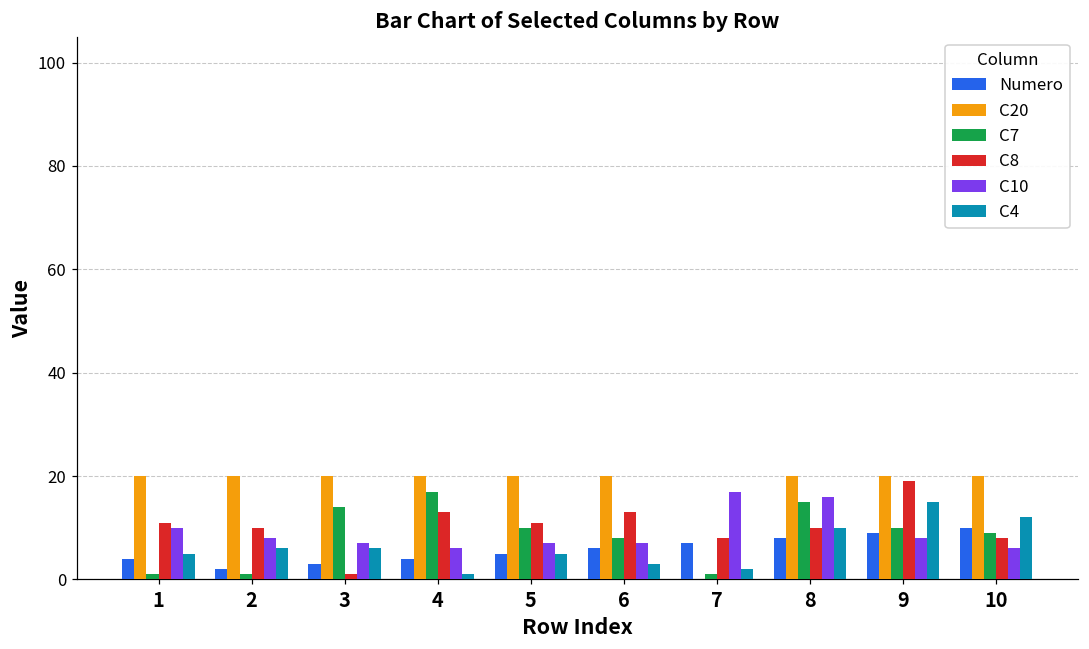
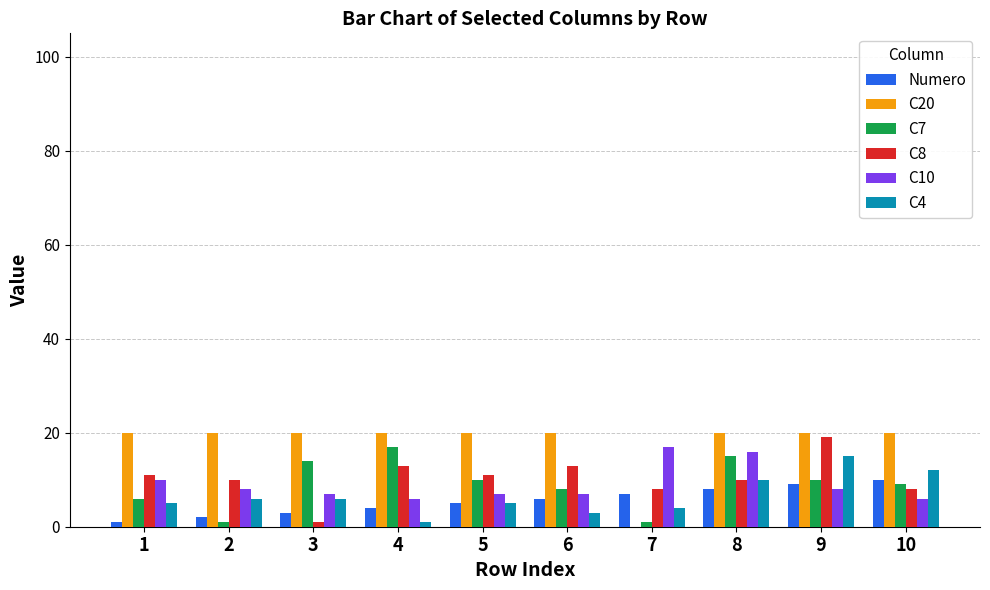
  {
    "Numero": {
-     "1": 4,
+     "1": 1,
      "2": 2,
      "3": 3,
      "4": 4,
      "5": 5,
      "6": 6,
      "7": 7,
      "8": 8,
      "9": 9,
      "10": 10
    },
    "C20": {
      "1": 20,
      "2": 20,
      "3": 20,
      "4": 20,
      "5": 20,
      "6": 20,
      "7": 0,
      "8": 20,
      "9": 20,
      "10": 20
    },
    "C7": {
-     "1": 1,
+     "1": 6,
      "2": 1,
      "3": 14,
      "4": 17,
      "5": 10,
      "6": 8,
      "7": 1,
      "8": 15,
      "9": 10,
      "10": 9
    },
    "C8": {
      "1": 11,
      "2": 10,
      "3": 1,
      "4": 13,
      "5": 11,
      "6": 13,
      "7": 8,
      "8": 10,
      "9": 19,
      "10": 8
    },
    "C10": {
      "1": 10,
      "2": 8,
      "3": 7,
      "4": 6,
      "5": 7,
      "6": 7,
      "7": 17,
      "8": 16,
      "9": 8,
      "10": 6
    },
    "C4": {
      "1": 5,
      "2": 6,
      "3": 6,
      "4": 1,
      "5": 5,
      "6": 3,
-     "7": 2,
+     "7": 4,
      "8": 10,
      "9": 15,
      "10": 12
    }
  }
